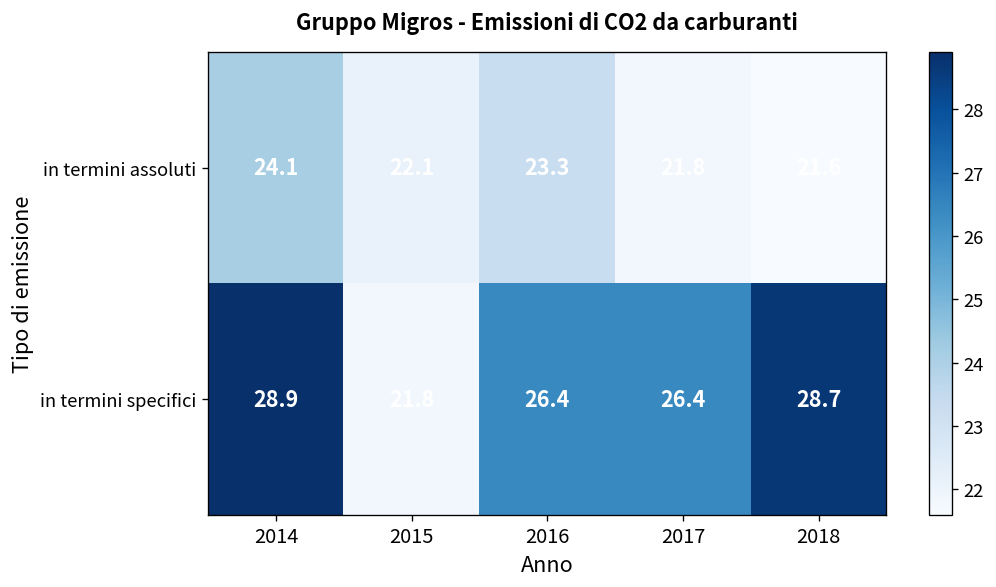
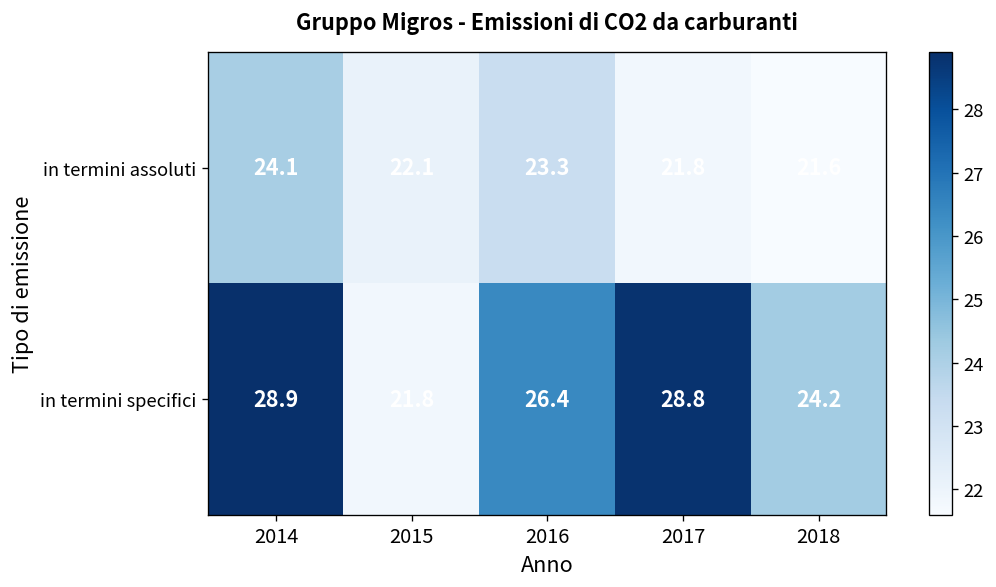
  {
    "in termini assoluti": {
      "2014": 24.1,
      "2016": 23.3
    },
    "in termini specifici": {
      "2014": 28.9,
      "2016": 26.4,
-     "2017": 26.4,
-     "2018": 28.7
+     "2017": 28.8,
+     "2018": 24.2
    }
  }
